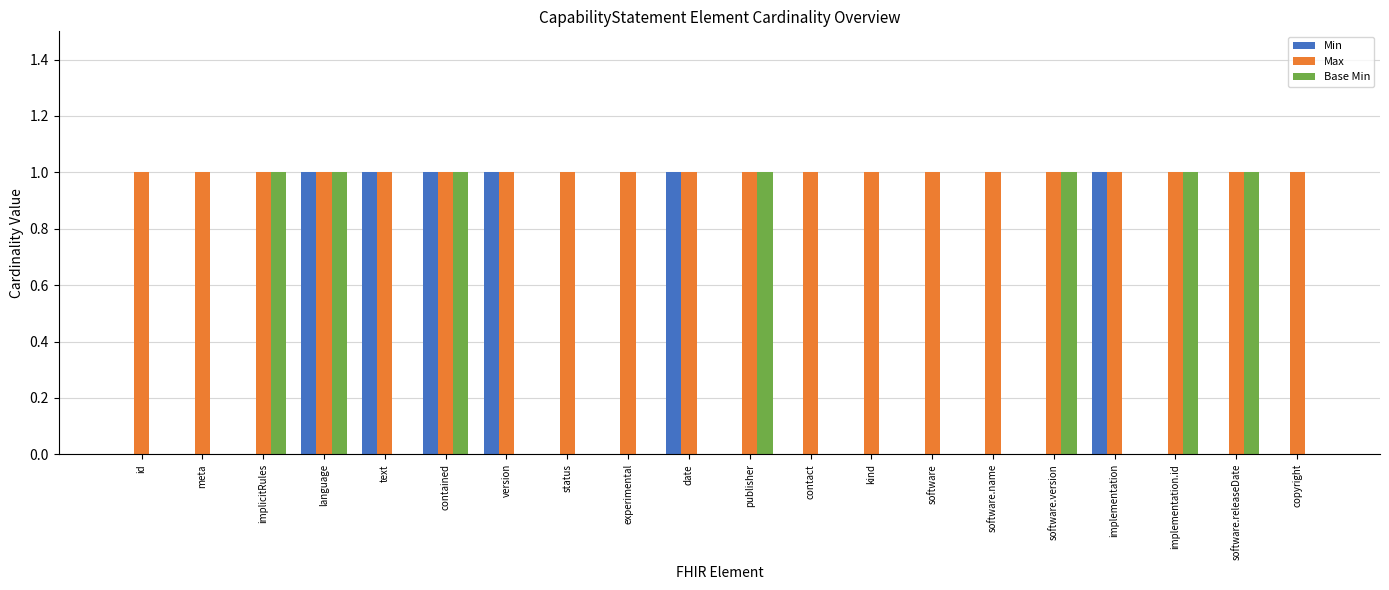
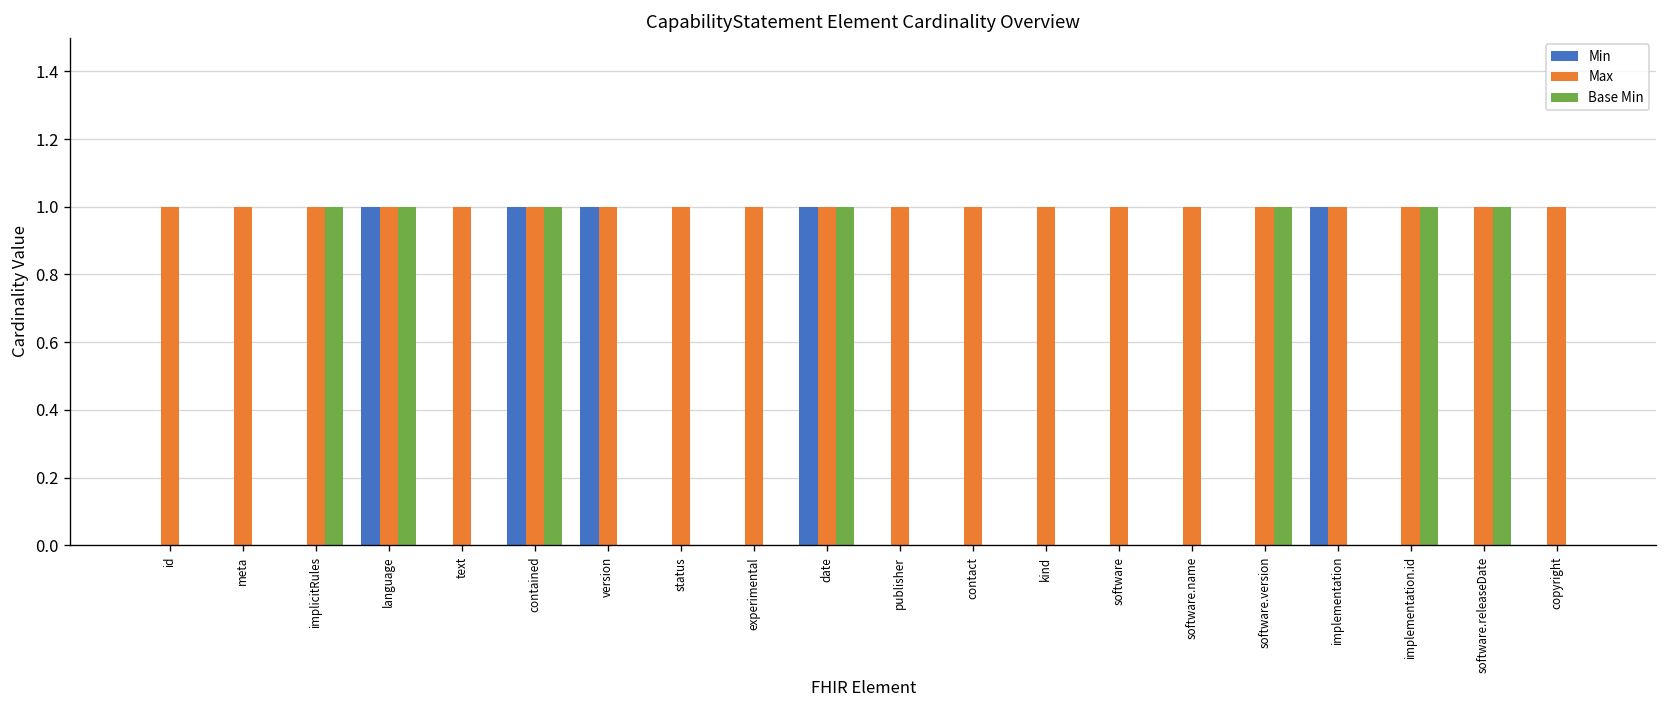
  {
    "Min": {
      "id": 0,
      "meta": 0,
      "implicitRules": 0,
      "language": 1,
-     "text": 1,
+     "text": 0,
      "contained": 1,
      "version": 1,
      "status": 0,
      "experimental": 0,
      "date": 1,
      "publisher": 0,
      "contact": 0,
      "kind": 0,
      "software": 0,
      "software.name": 0,
      "software.version": 0,
      "implementation": 1,
      "implementation.id": 0,
      "software.releaseDate": 0,
      "copyright": 0
    },
    "Max": {
      "id": 1,
      "meta": 1,
      "implicitRules": 1,
      "language": 1,
      "text": 1,
      "contained": 1,
      "version": 1,
      "status": 1,
      "experimental": 1,
      "date": 1,
      "publisher": 1,
      "contact": 1,
      "kind": 1,
      "software": 1,
      "software.name": 1,
      "software.version": 1,
      "implementation": 1,
      "implementation.id": 1,
      "software.releaseDate": 1,
      "copyright": 1
    },
    "Base Min": {
      "id": 0,
      "meta": 0,
      "implicitRules": 1,
      "language": 1,
      "text": 0,
      "contained": 1,
      "version": 0,
      "status": 0,
      "experimental": 0,
-     "date": 0,
-     "publisher": 1,
+     "date": 1,
+     "publisher": 0,
      "contact": 0,
      "kind": 0,
      "software": 0,
      "software.name": 0,
      "software.version": 1,
      "implementation": 0,
      "implementation.id": 1,
      "software.releaseDate": 1,
      "copyright": 0
    }
  }
